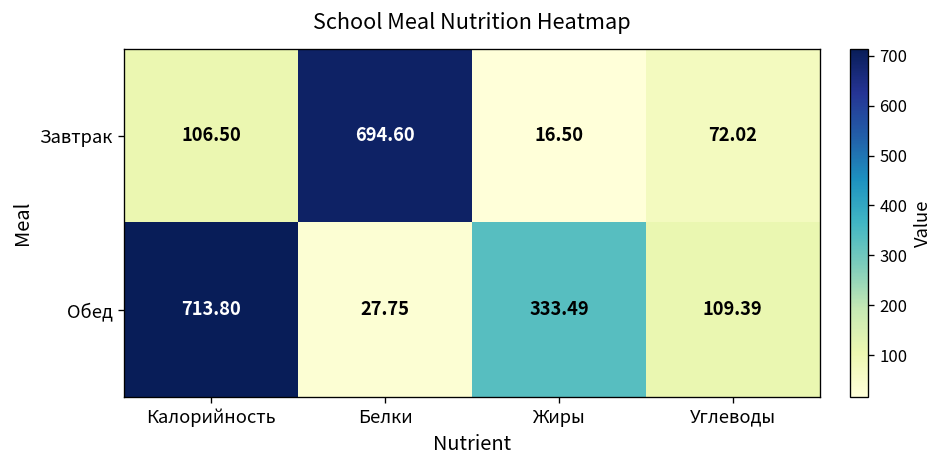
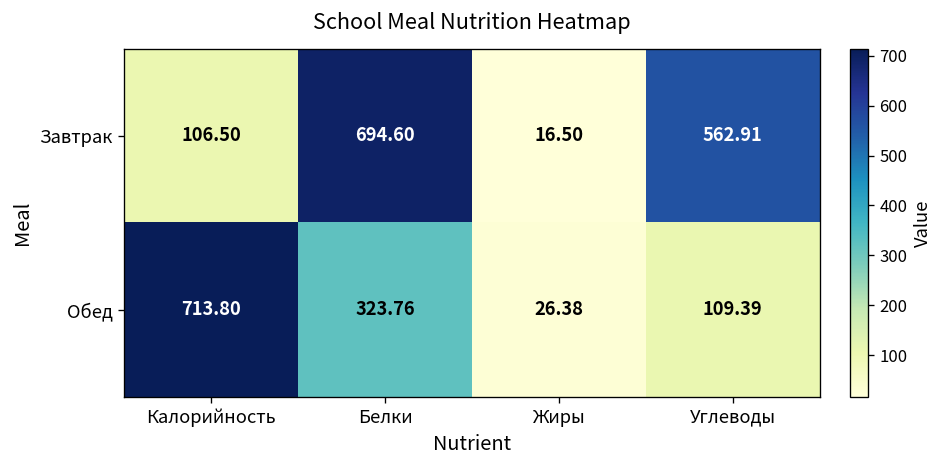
  {
    "Завтрак": {
      "Калорийность": 106.50,
      "Белки": 694.60,
      "Жиры": 16.50,
-     "Углеводы": 72.02
+     "Углеводы": 562.91
    },
    "Обед": {
      "Калорийность": 713.80,
-     "Белки": 27.75,
-     "Жиры": 333.49,
+     "Белки": 323.76,
+     "Жиры": 26.38,
      "Углеводы": 109.39
    }
  }
